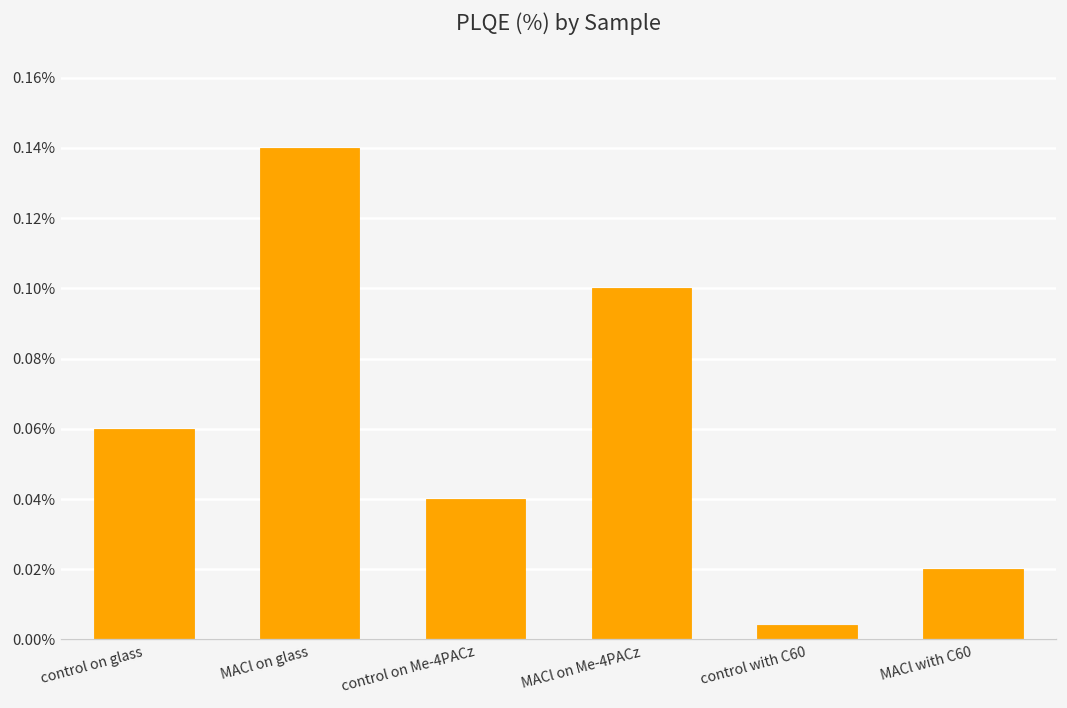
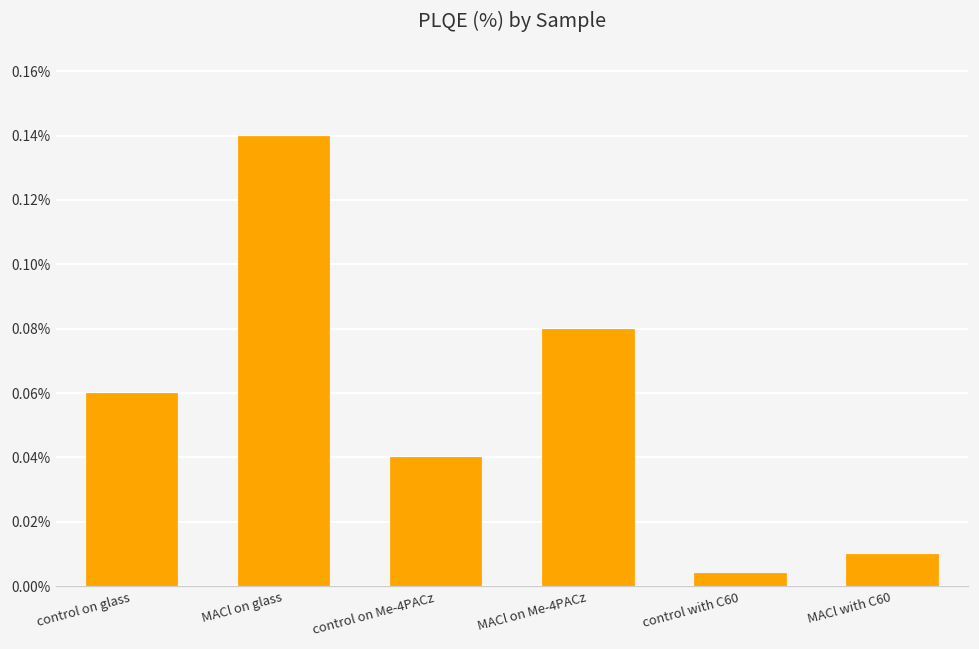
  {
    "control on glass": "0.06%",
    "MACl on glass": "0.14%",
    "control on Me-4PACz": "0.04%",
-   "MACl on Me-4PACz": "0.10%",
+   "MACl on Me-4PACz": "0.08%",
    "control with C60": "0.004%",
-   "MACl with C60": "0.02%"
+   "MACl with C60": "0.01%"
  }
